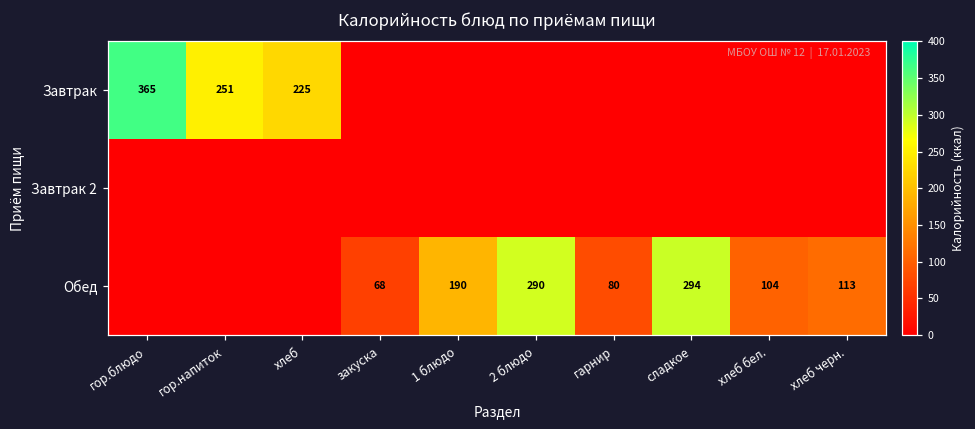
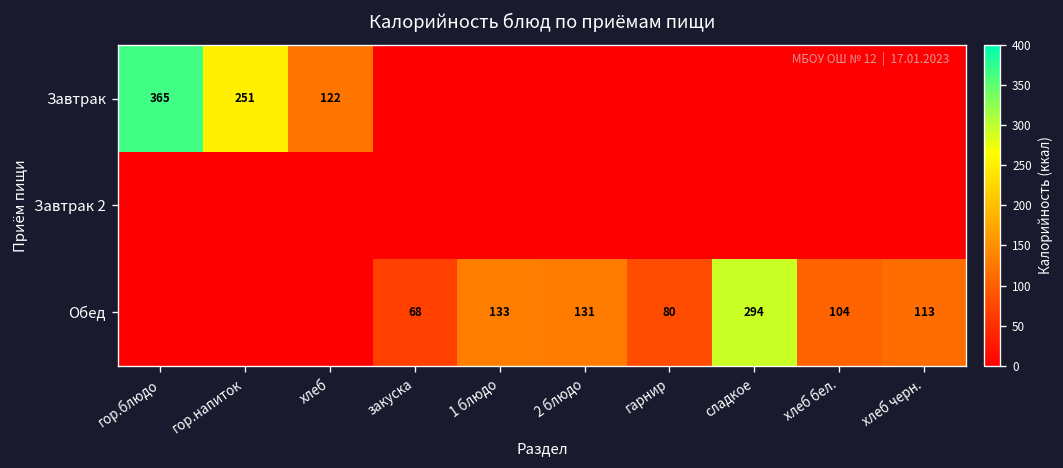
  {
    "Завтрак": {
      "гор.блюдо": 365,
      "гор.напиток": 251,
-     "хлеб": 225
+     "хлеб": 122
    },
    "Обед": {
      "закуска": 68,
-     "1 блюдо": 190,
-     "2 блюдо": 290,
+     "1 блюдо": 133,
+     "2 блюдо": 131,
      "гарнир": 80,
      "сладкое": 294,
      "хлеб бел.": 104,
      "хлеб черн.": 113
    }
  }
